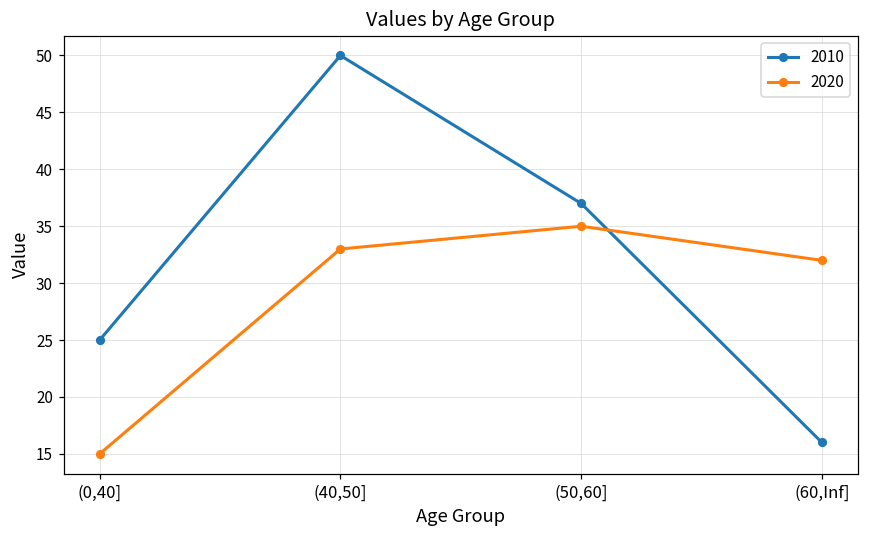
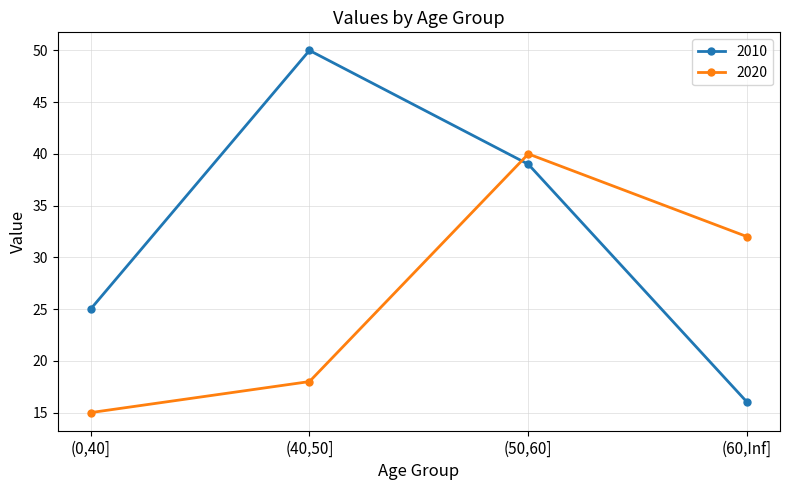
  {
    "2010": {
      "(0,40]": 25,
      "(40,50]": 50,
-     "(50,60]": 37,
+     "(50,60]": 39,
      "(60,Inf]": 16
    },
    "2020": {
      "(0,40]": 15,
-     "(40,50]": 33,
-     "(50,60]": 35,
+     "(40,50]": 18,
+     "(50,60]": 40,
      "(60,Inf]": 32
    }
  }
